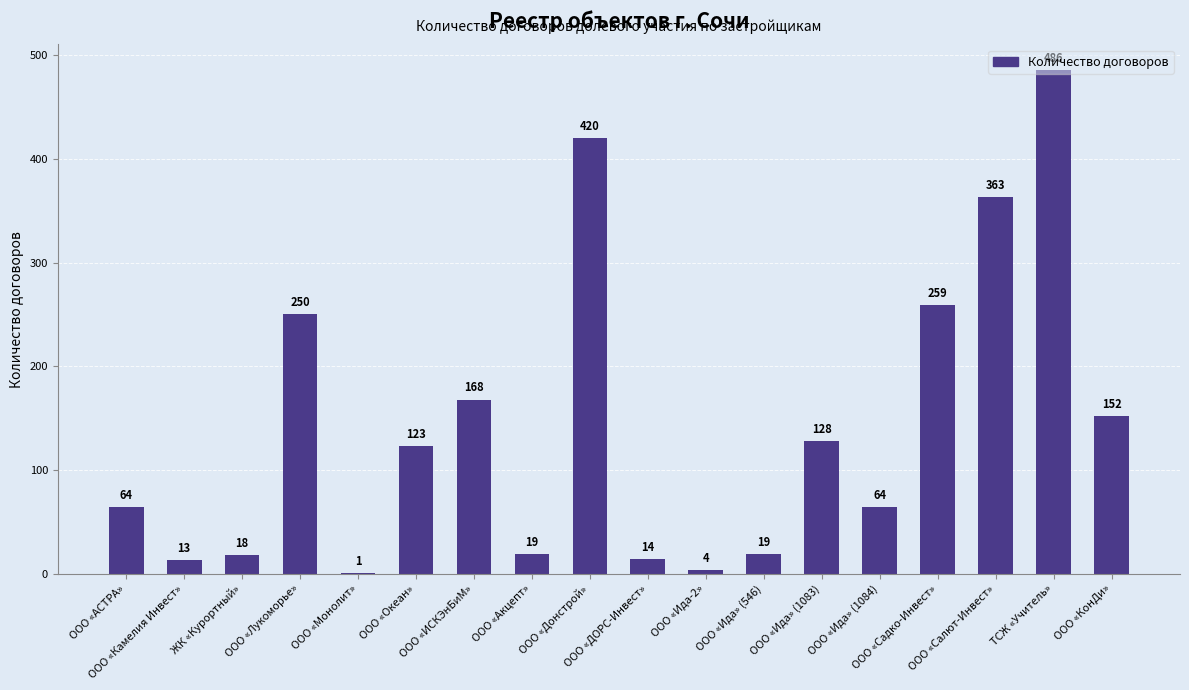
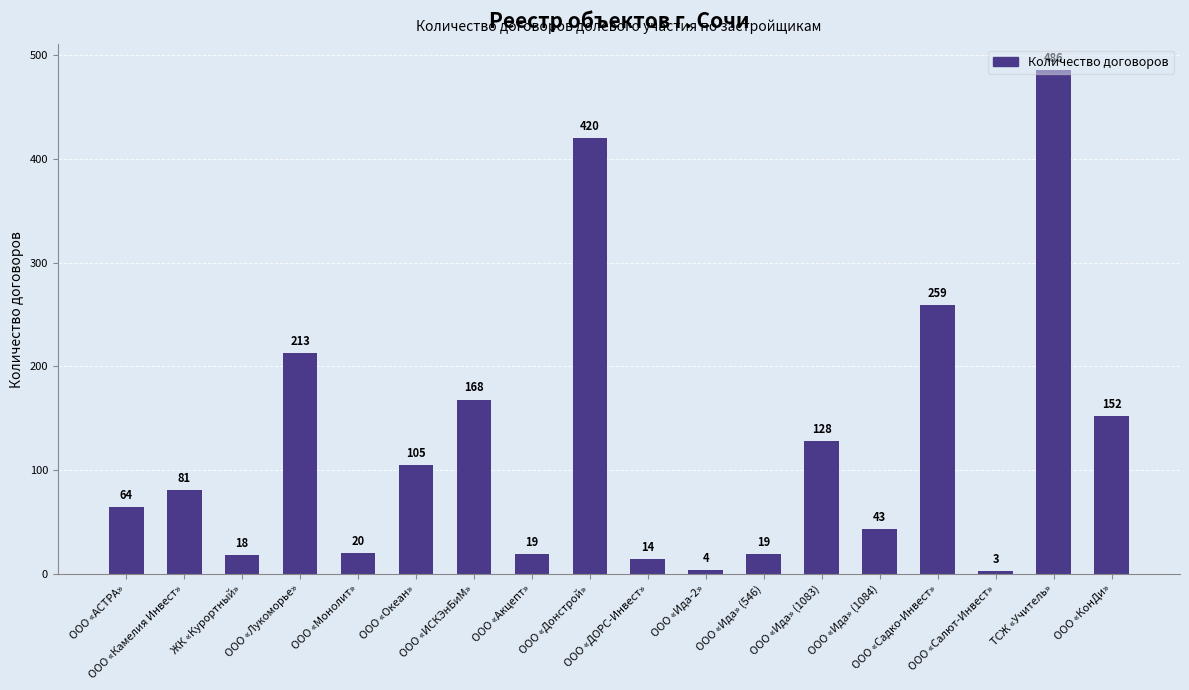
  {
    "ООО «АСТРА»": 64,
-   "ООО «Камелия Инвест»": 13,
+   "ООО «Камелия Инвест»": 81,
    "ЖК «Курортный»": 18,
-   "ООО «Лукоморье»": 250,
-   "ООО «Монолит»": 1,
-   "ООО «Океан»": 123,
+   "ООО «Лукоморье»": 213,
+   "ООО «Монолит»": 20,
+   "ООО «Океан»": 105,
    "ООО «ИСКЭнБиМ»": 168,
    "ООО «Акцепт»": 19,
    "ООО «Донстрой»": 420,
    "ООО «ДОРС-Инвест»": 14,
    "ООО «Ида-2»": 4,
    "ООО «Ида» (546)": 19,
    "ООО «Ида» (1083)": 128,
-   "ООО «Ида» (1084)": 64,
+   "ООО «Ида» (1084)": 43,
    "ООО «Садко-Инвест»": 259,
-   "ООО «Салют-Инвест»": 363,
+   "ООО «Салют-Инвест»": 3,
    "ООО «КонДи»": 152
  }
